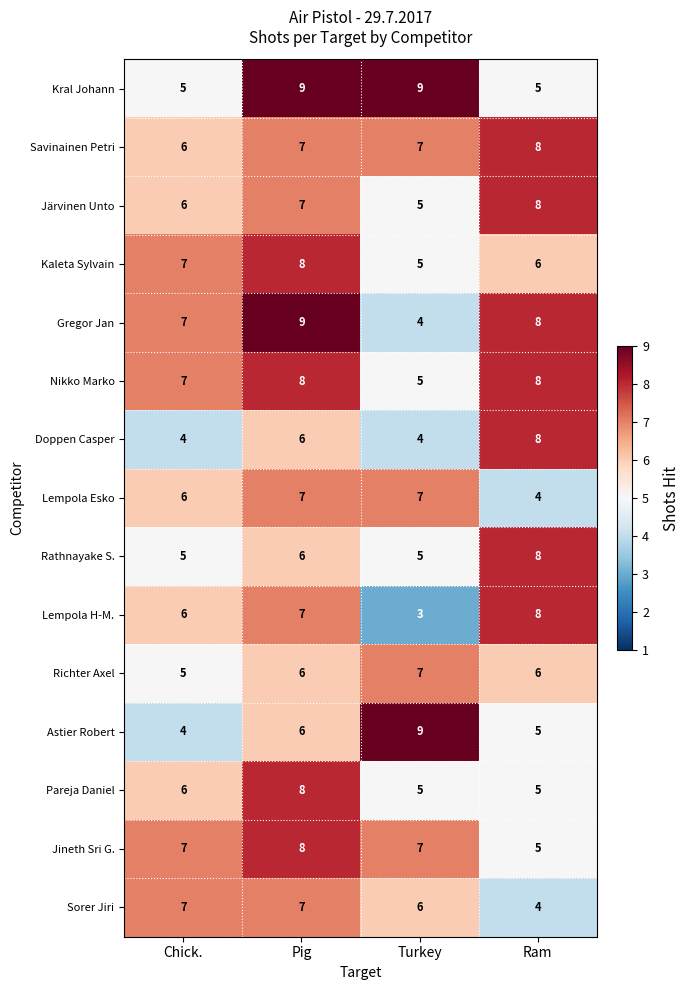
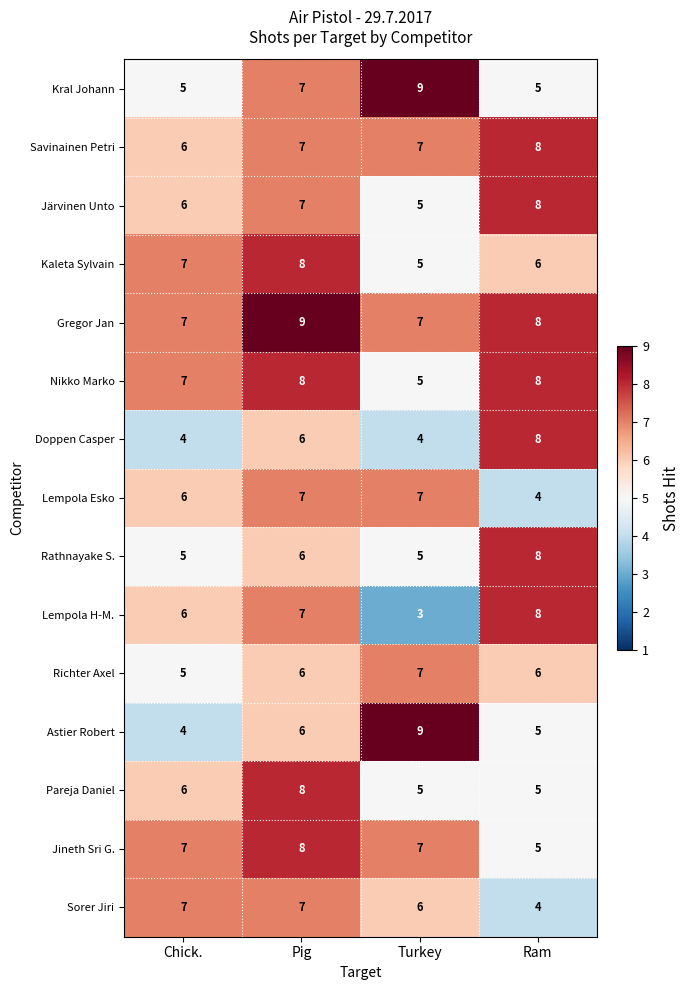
  {
    "Kral Johann": {
      "Chick.": 5,
-     "Pig": 9,
+     "Pig": 7,
      "Turkey": 9,
      "Ram": 5
    },
    "Savinainen Petri": {
      "Chick.": 6,
      "Pig": 7,
      "Turkey": 7,
      "Ram": 8
    },
    "Järvinen Unto": {
      "Chick.": 6,
      "Pig": 7,
      "Turkey": 5,
      "Ram": 8
    },
    "Kaleta Sylvain": {
      "Chick.": 7,
      "Pig": 8,
      "Turkey": 5,
      "Ram": 6
    },
    "Gregor Jan": {
      "Chick.": 7,
      "Pig": 9,
-     "Turkey": 4,
+     "Turkey": 7,
      "Ram": 8
    },
    "Nikko Marko": {
      "Chick.": 7,
      "Pig": 8,
      "Turkey": 5,
      "Ram": 8
    },
    "Doppen Casper": {
      "Chick.": 4,
      "Pig": 6,
      "Turkey": 4,
      "Ram": 8
    },
    "Lempola Esko": {
      "Chick.": 6,
      "Pig": 7,
      "Turkey": 7,
      "Ram": 4
    },
    "Rathnayake S.": {
      "Chick.": 5,
      "Pig": 6,
      "Turkey": 5,
      "Ram": 8
    },
    "Lempola H-M.": {
      "Chick.": 6,
      "Pig": 7,
      "Turkey": 3,
      "Ram": 8
    },
    "Richter Axel": {
      "Chick.": 5,
      "Pig": 6,
      "Turkey": 7,
      "Ram": 6
    },
    "Astier Robert": {
      "Chick.": 4,
      "Pig": 6,
      "Turkey": 9,
      "Ram": 5
    },
    "Pareja Daniel": {
      "Chick.": 6,
      "Pig": 8,
      "Turkey": 5,
      "Ram": 5
    },
    "Jineth Sri G.": {
      "Chick.": 7,
      "Pig": 8,
      "Turkey": 7,
      "Ram": 5
    },
    "Sorer Jiri": {
      "Chick.": 7,
      "Pig": 7,
      "Turkey": 6,
      "Ram": 4
    }
  }
